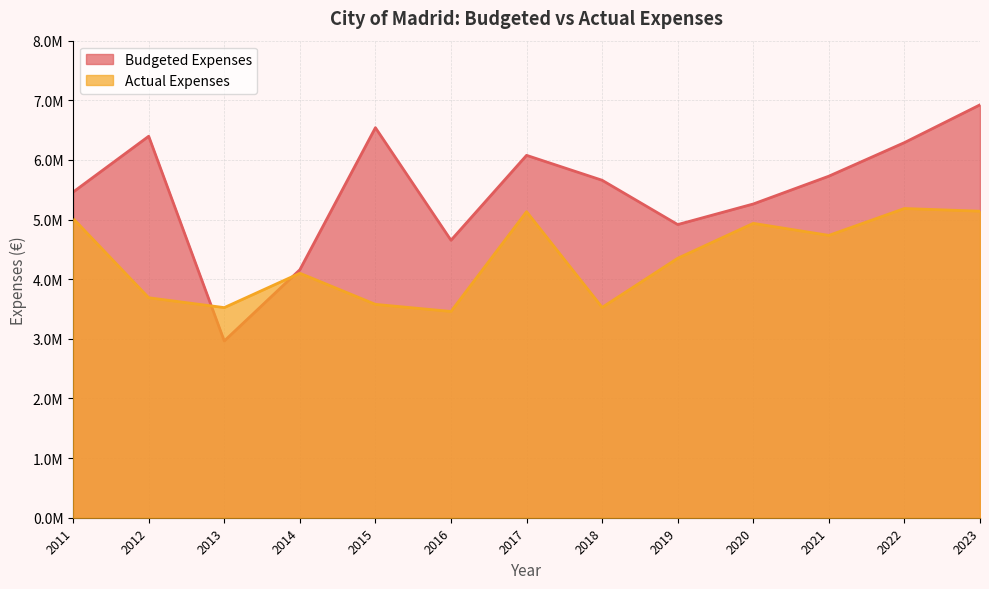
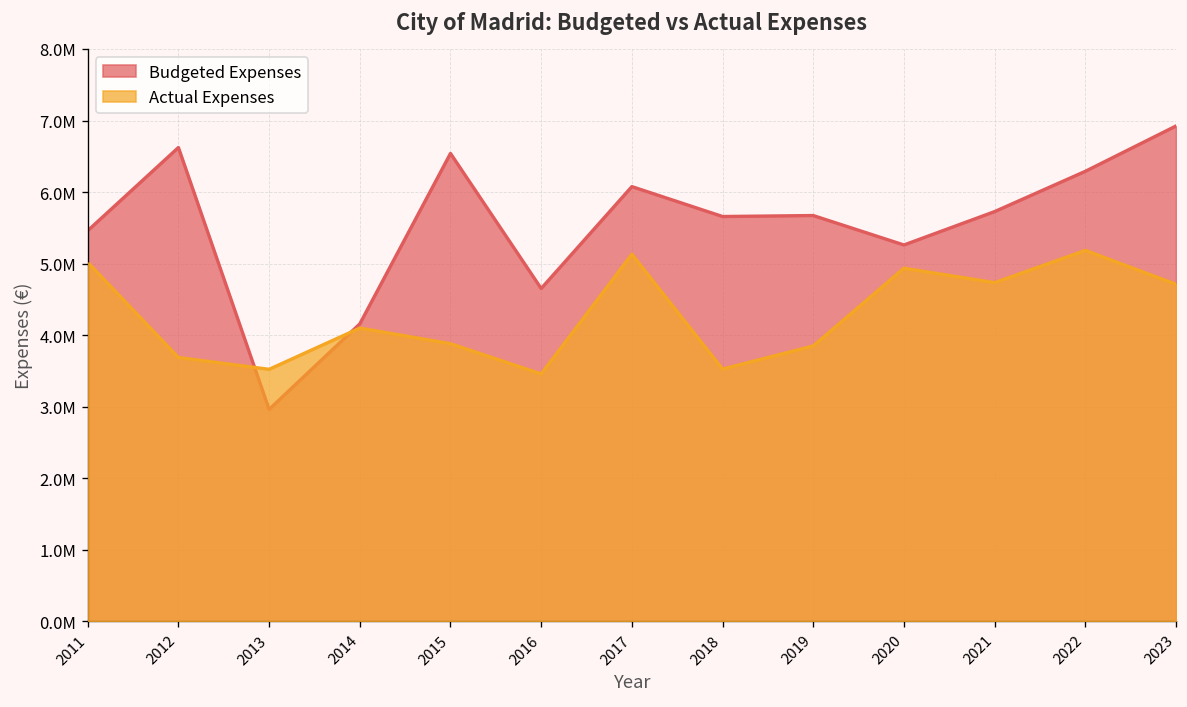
  {
    "Budgeted Expenses": {
      "2011": 5500000,
-     "2012": 6400000,
+     "2012": 6600000,
      "2013": 3000000,
      "2014": 4200000,
      "2015": 6500000,
      "2016": 4700000,
      "2017": 6100000,
      "2018": 5700000,
-     "2019": 4900000,
+     "2019": 5700000,
      "2020": 5300000,
      "2021": 5700000,
      "2022": 6300000,
      "2023": 6900000
    },
    "Actual Expenses": {
      "2011": 5000000,
      "2012": 3700000,
      "2013": 3500000,
      "2014": 4100000,
-     "2015": 3600000,
+     "2015": 3900000,
      "2016": 3500000,
      "2017": 5100000,
      "2018": 3500000,
-     "2019": 4400000,
+     "2019": 3900000,
      "2020": 4900000,
      "2021": 4700000,
      "2022": 5200000,
-     "2023": 5100000
+     "2023": 4700000
    }
  }
